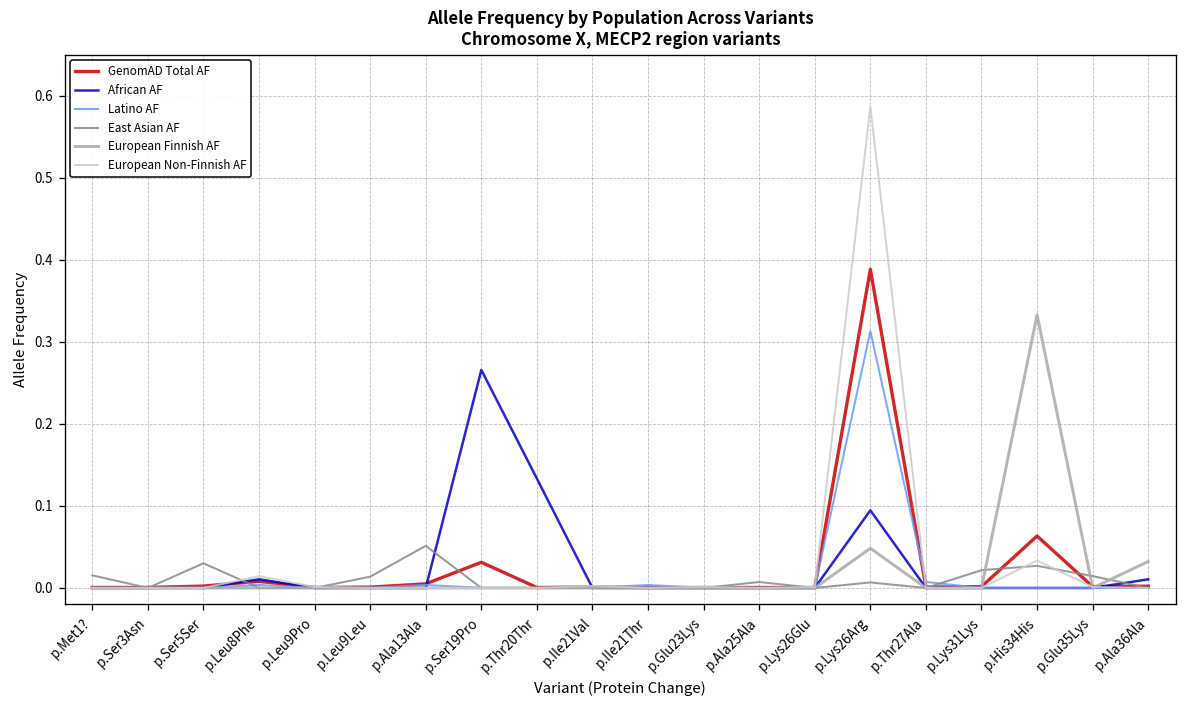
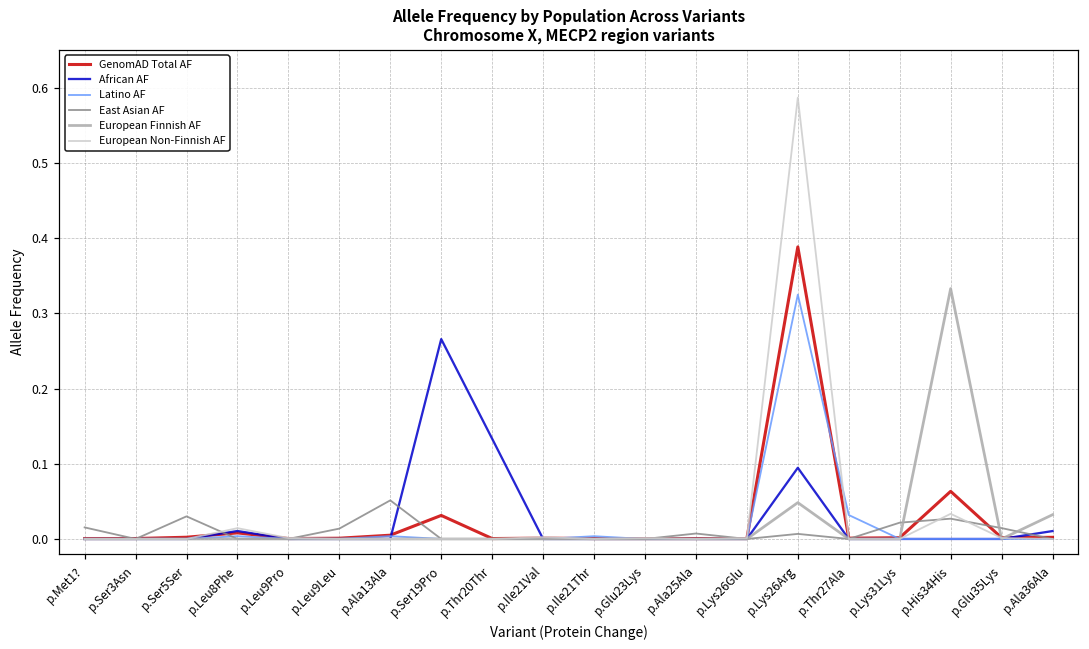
  {
    "GenomAD Total AF": {
      "p.Ser19Pro": 0.03,
      "p.Lys26Arg": 0.39,
      "p.His34His": 0.06
    },
    "African AF": {
      "p.Ser19Pro": 0.27,
      "p.Thr20Thr": 0.13,
      "p.Lys26Arg": 0.09,
      "p.Ala36Ala": 0.01
    },
    "Latino AF": {
      "p.Leu8Phe": 0.00,
-     "p.Lys26Arg": 0.31,
-     "p.Thr27Ala": 0.01
+     "p.Lys26Arg": 0.32,
+     "p.Thr27Ala": 0.03
    }
  }
